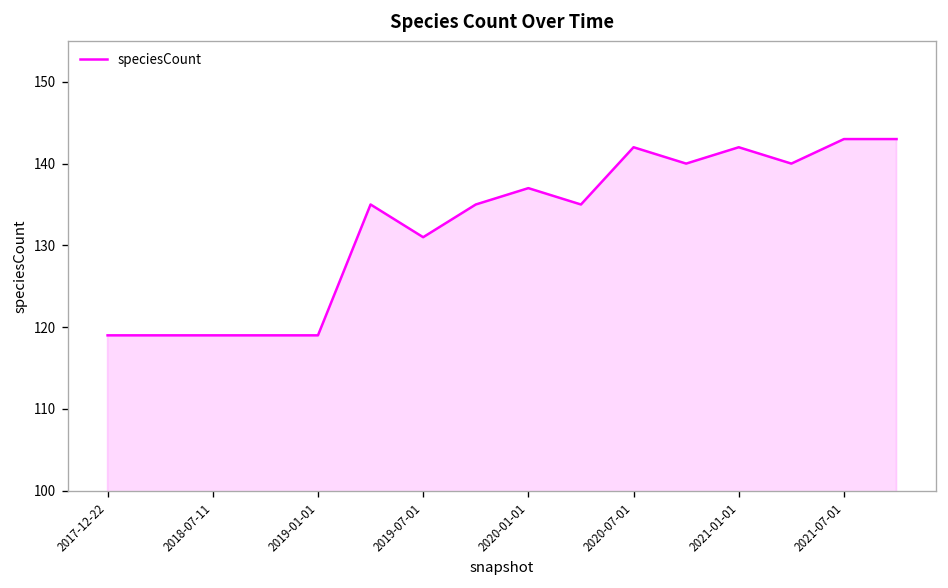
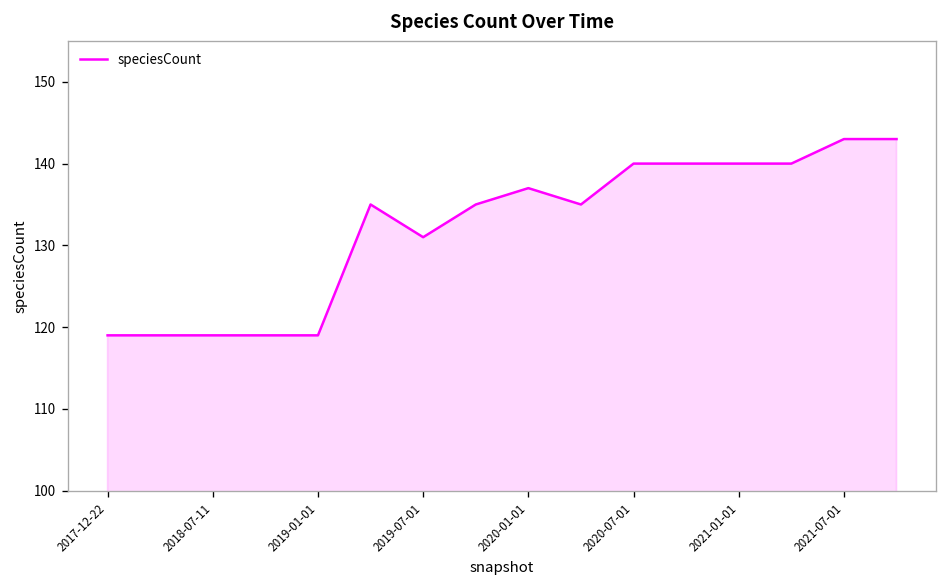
  {
    "2017-12-22": 119,
    "2018-07-11": 119,
    "2019-01-01": 119,
    "2019-07-01": 131,
    "2020-01-01": 137,
-   "2020-07-01": 142,
-   "2021-01-01": 142,
+   "2020-07-01": 140,
+   "2021-01-01": 140,
    "2021-07-01": 143
  }
